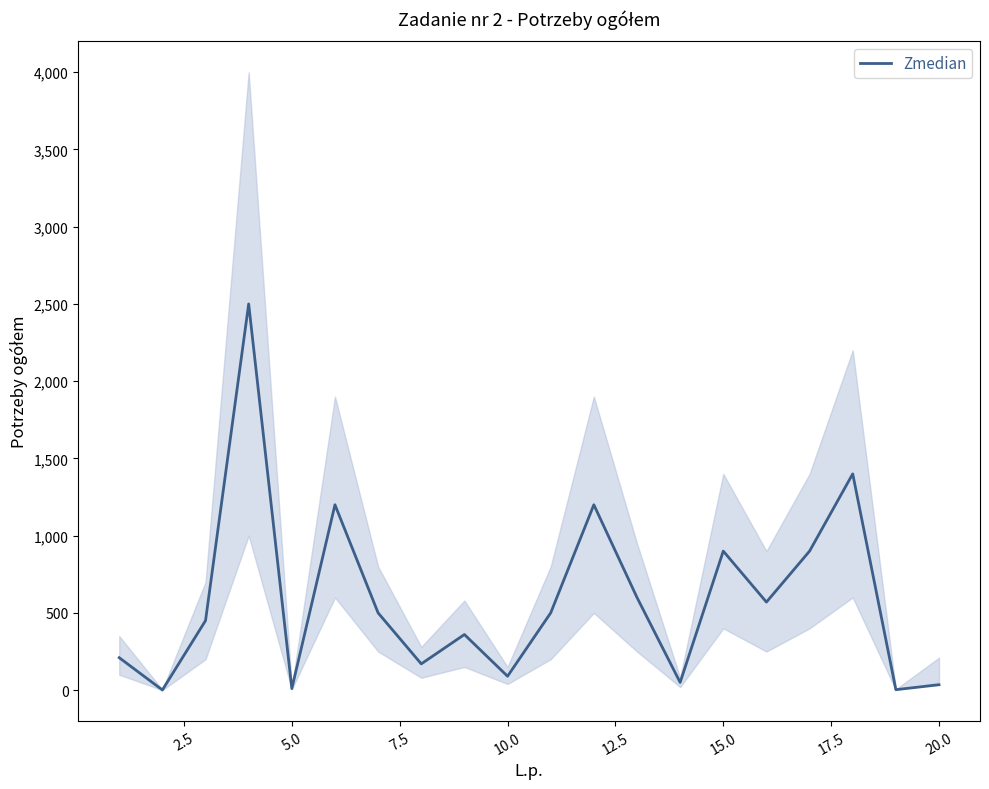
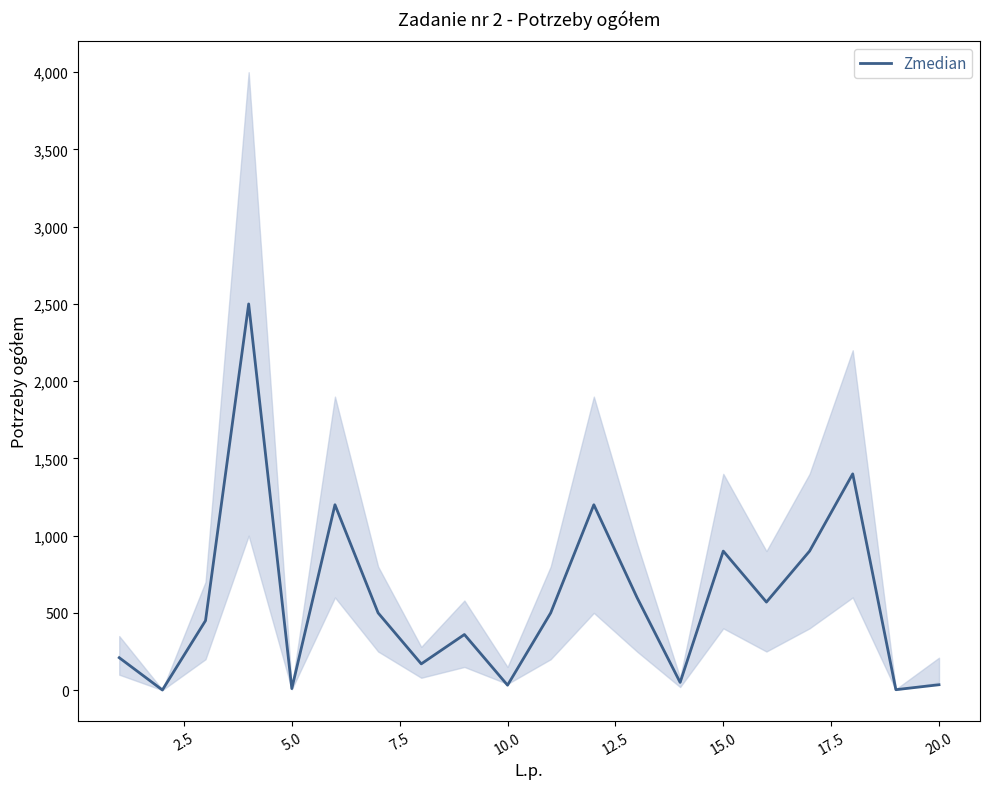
  {
    "Zmedian": {
-     "10.0": 90,
+     "10.0": 30,
      "15.0": 900,
      "20.0": 40
    }
  }
